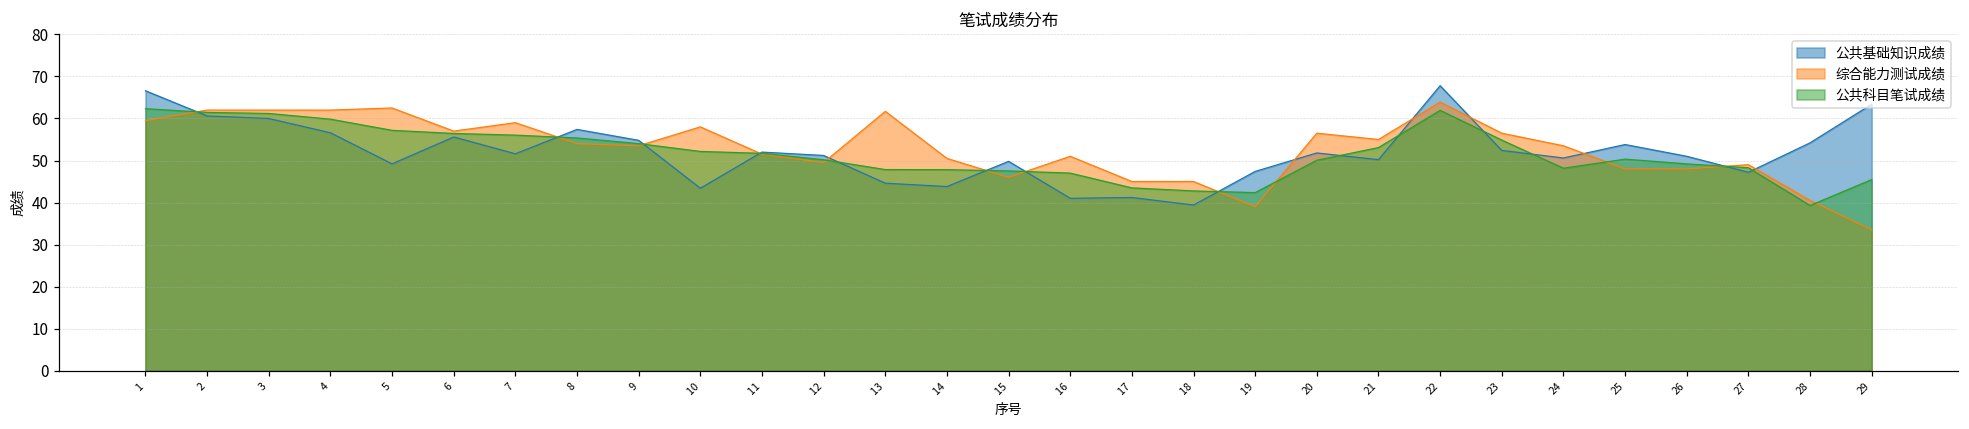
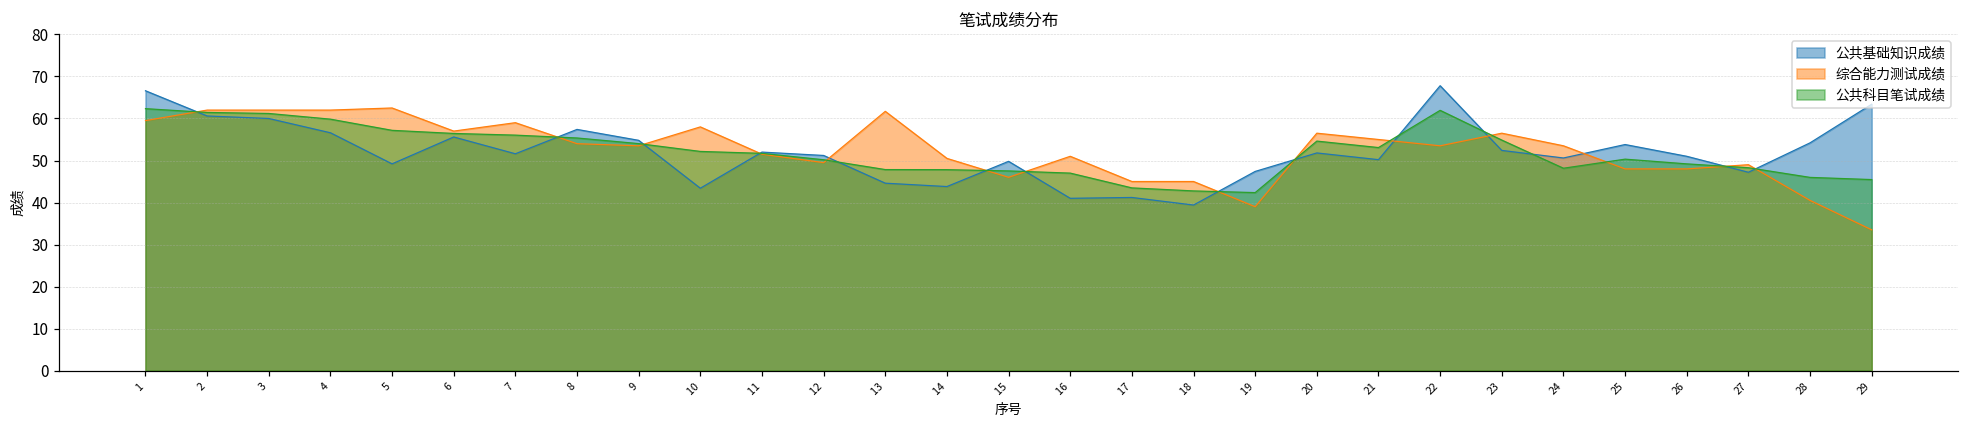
  {
    "公共基础知识成绩": {
      "1": 67,
      "2": 61,
      "3": 60,
      "4": 57,
      "5": 49,
      "6": 56,
      "7": 52,
      "8": 57,
      "9": 55,
      "10": 43,
      "12": 51,
      "13": 45,
      "14": 44,
      "15": 50,
      "16": 41,
      "17": 41,
      "18": 39,
      "19": 47,
      "20": 52,
      "21": 50,
      "22": 68,
      "23": 52,
      "24": 51,
      "25": 54,
      "26": 51,
      "27": 47,
      "28": 54
    },
    "综合能力测试成绩": {
      "1": 60,
      "3": 62,
      "4": 62,
      "5": 63,
      "7": 59,
      "8": 54,
      "10": 58,
      "12": 50,
      "13": 62,
      "14": 51,
      "15": 46,
      "16": 51,
      "17": 45,
      "18": 45,
      "19": 39,
      "20": 57,
      "21": 55,
-     "22": 64,
+     "22": 54,
      "23": 57,
      "24": 54,
      "25": 48,
      "26": 48,
      "27": 49,
      "28": 41,
      "29": 34
    },
    "公共科目笔试成绩": {
      "1": 62,
      "3": 61,
      "4": 60,
      "5": 57,
      "7": 56,
      "8": 55,
      "10": 52,
      "12": 50,
      "13": 48,
      "14": 48,
      "15": 48,
      "16": 47,
      "17": 43,
      "18": 43,
      "19": 42,
-     "20": 50,
+     "20": 55,
      "21": 53,
      "22": 62,
      "23": 55,
      "24": 48,
      "25": 50,
      "26": 49,
      "27": 48,
-     "28": 39,
+     "28": 46,
      "29": 45
    }
  }
